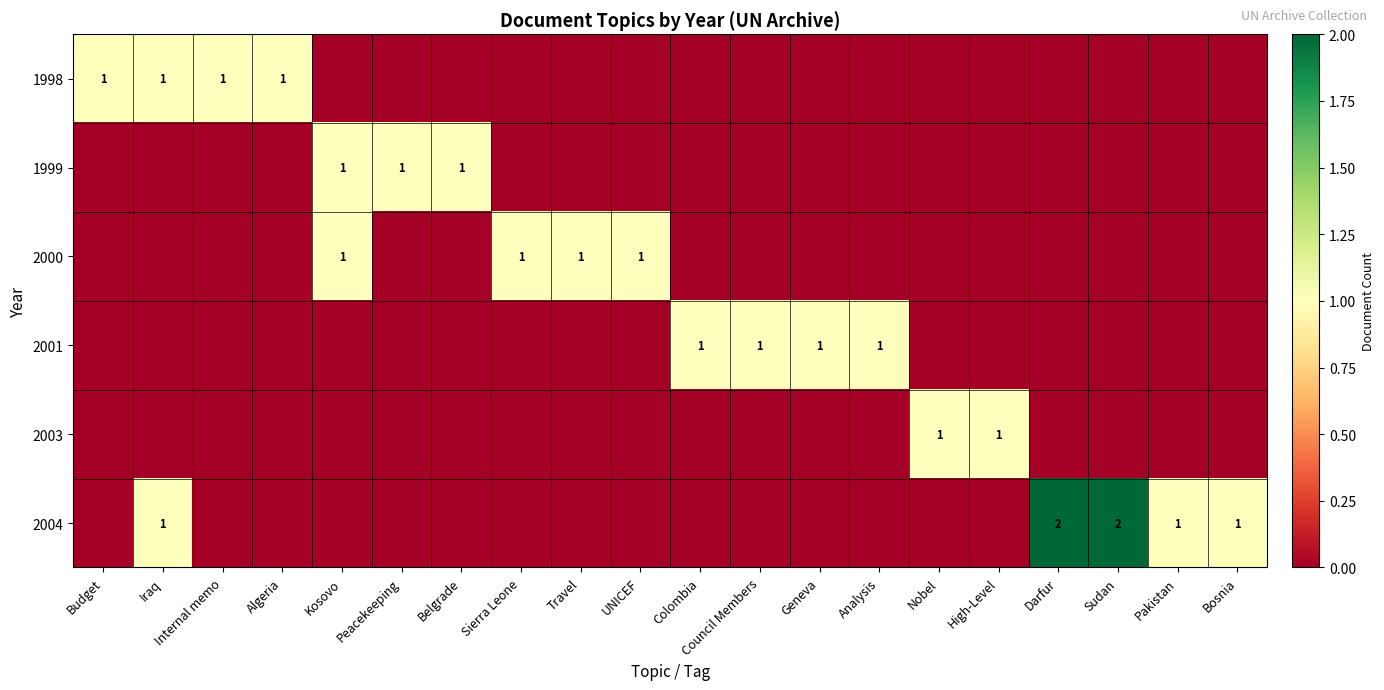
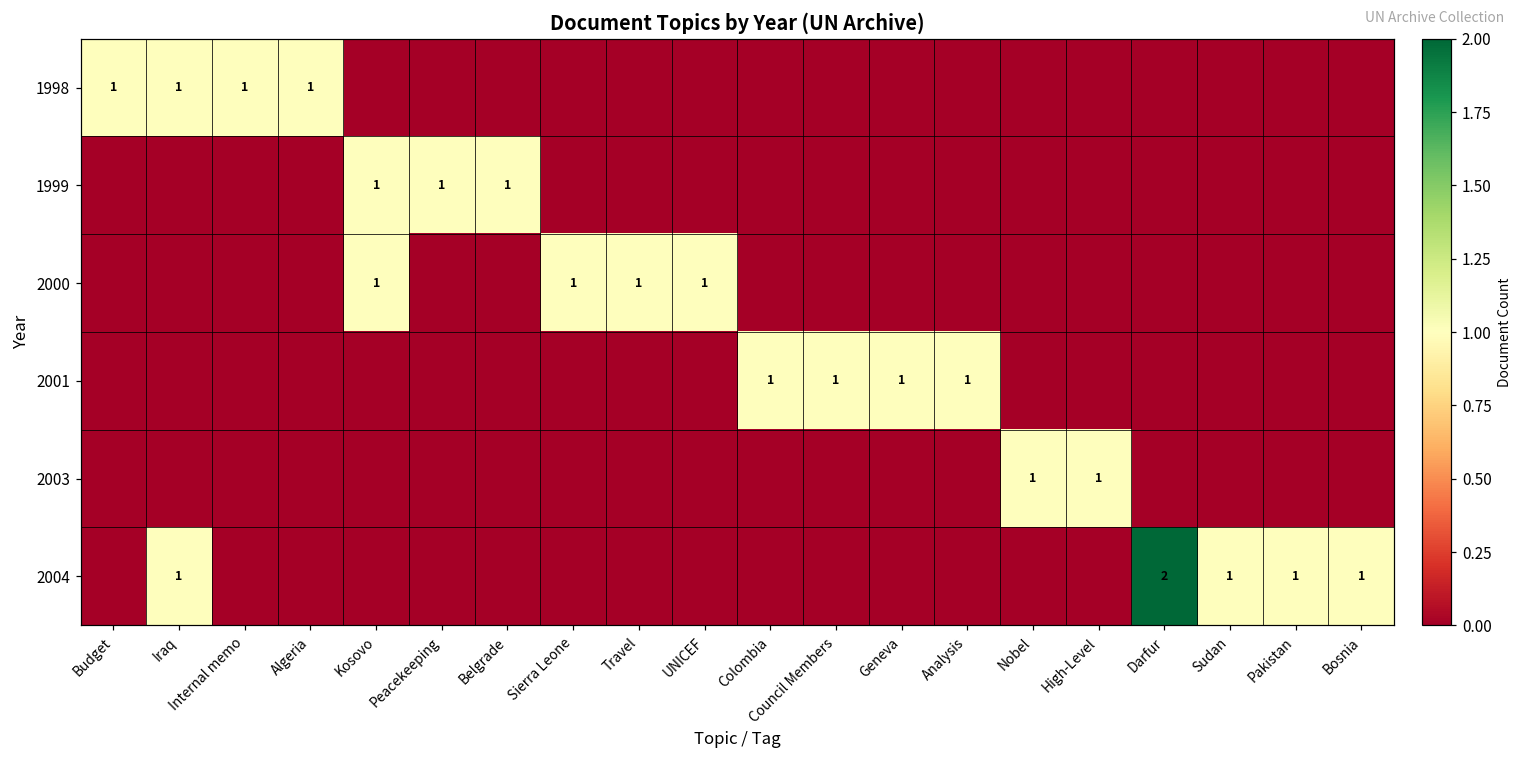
  {
    "1998": {
      "Budget": 1,
      "Iraq": 1,
      "Internal memo": 1,
      "Algeria": 1
    },
    "1999": {
      "Kosovo": 1,
      "Peacekeeping": 1,
      "Belgrade": 1
    },
    "2000": {
      "Kosovo": 1,
      "Sierra Leone": 1,
      "Travel": 1,
      "UNICEF": 1
    },
    "2001": {
      "Colombia": 1,
      "Council Members": 1,
      "Geneva": 1,
      "Analysis": 1
    },
    "2003": {
      "Nobel": 1,
      "High-Level": 1
    },
    "2004": {
      "Iraq": 1,
      "Darfur": 2,
-     "Sudan": 2,
+     "Sudan": 1,
      "Pakistan": 1,
      "Bosnia": 1
    }
  }
